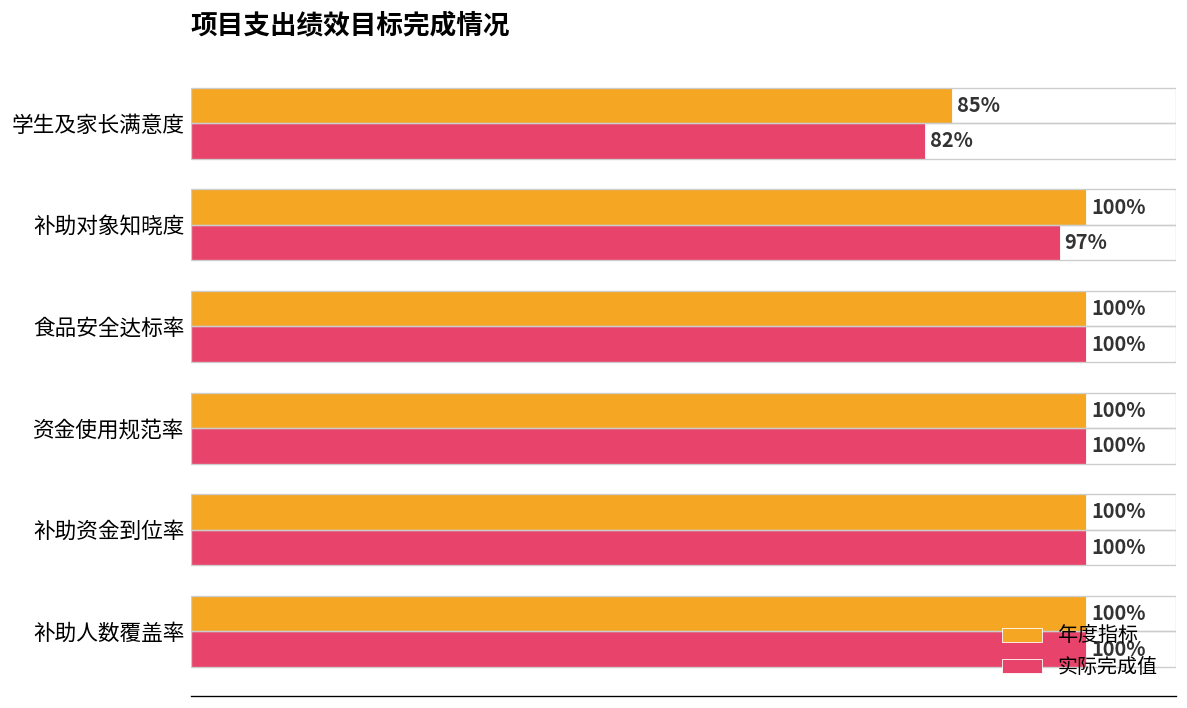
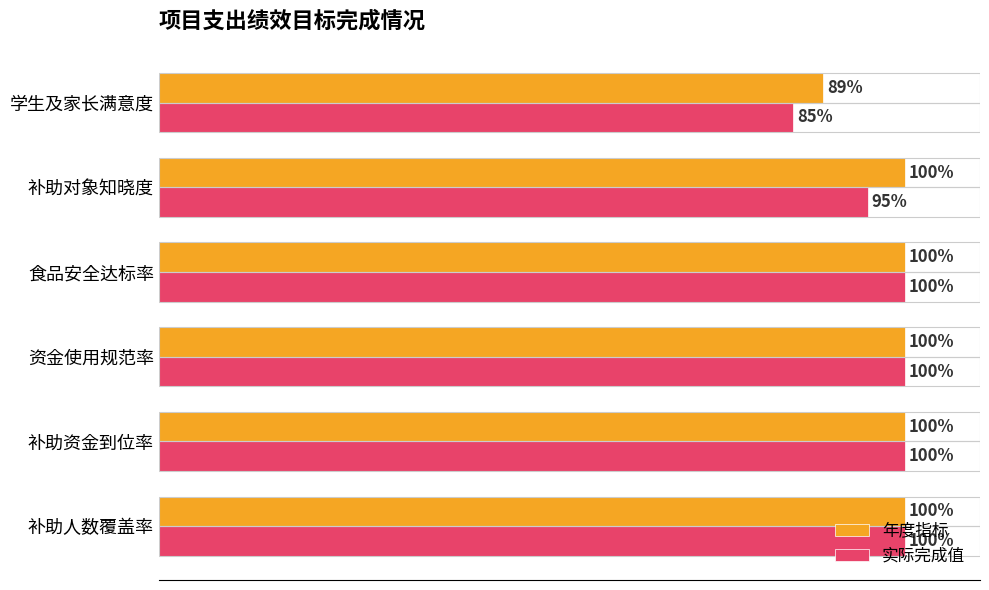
  {
    "年度指标": {
-     "学生及家长满意度": "85%",
+     "学生及家长满意度": "89%",
      "补助对象知晓度": "100%",
      "食品安全达标率": "100%",
      "资金使用规范率": "100%",
      "补助资金到位率": "100%",
      "补助人数覆盖率": "100%"
    },
    "实际完成值": {
-     "学生及家长满意度": "82%",
-     "补助对象知晓度": "97%",
+     "学生及家长满意度": "85%",
+     "补助对象知晓度": "95%",
      "食品安全达标率": "100%",
      "资金使用规范率": "100%",
      "补助资金到位率": "100%",
      "补助人数覆盖率": "100%"
    }
  }
